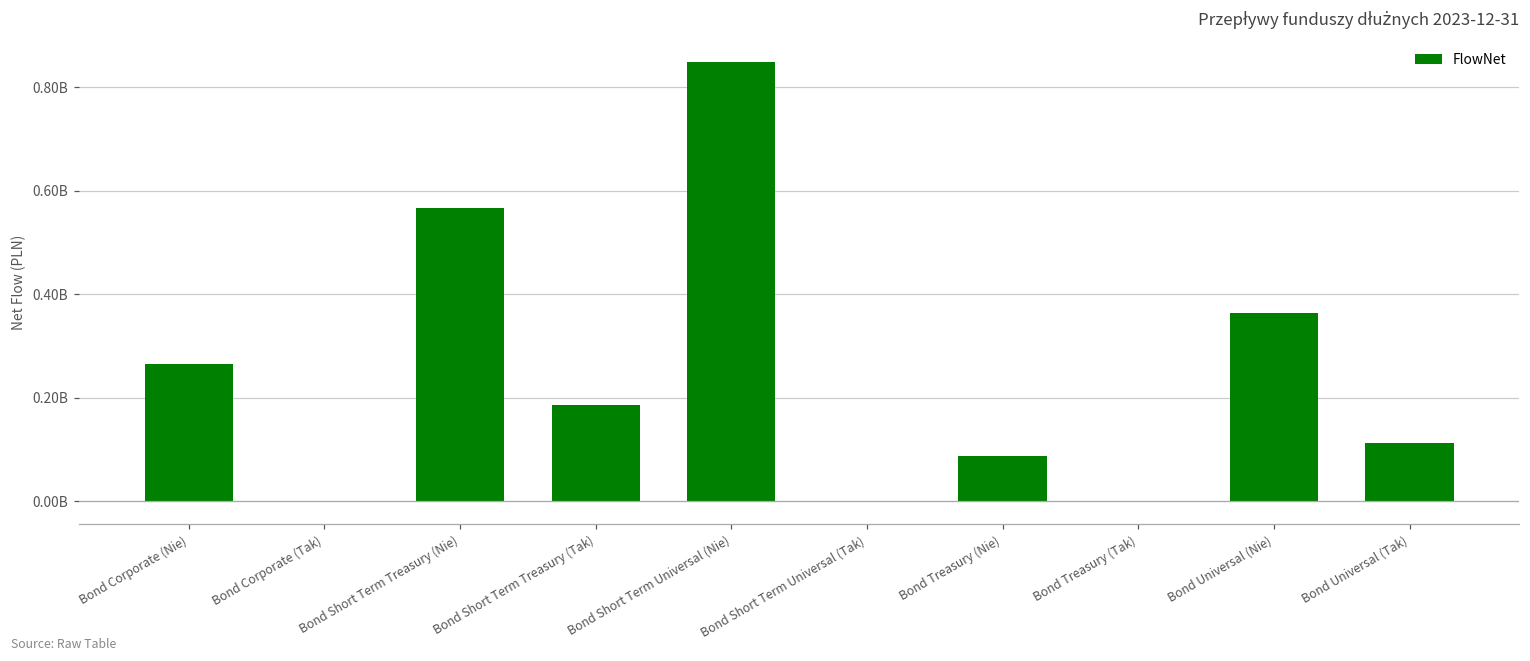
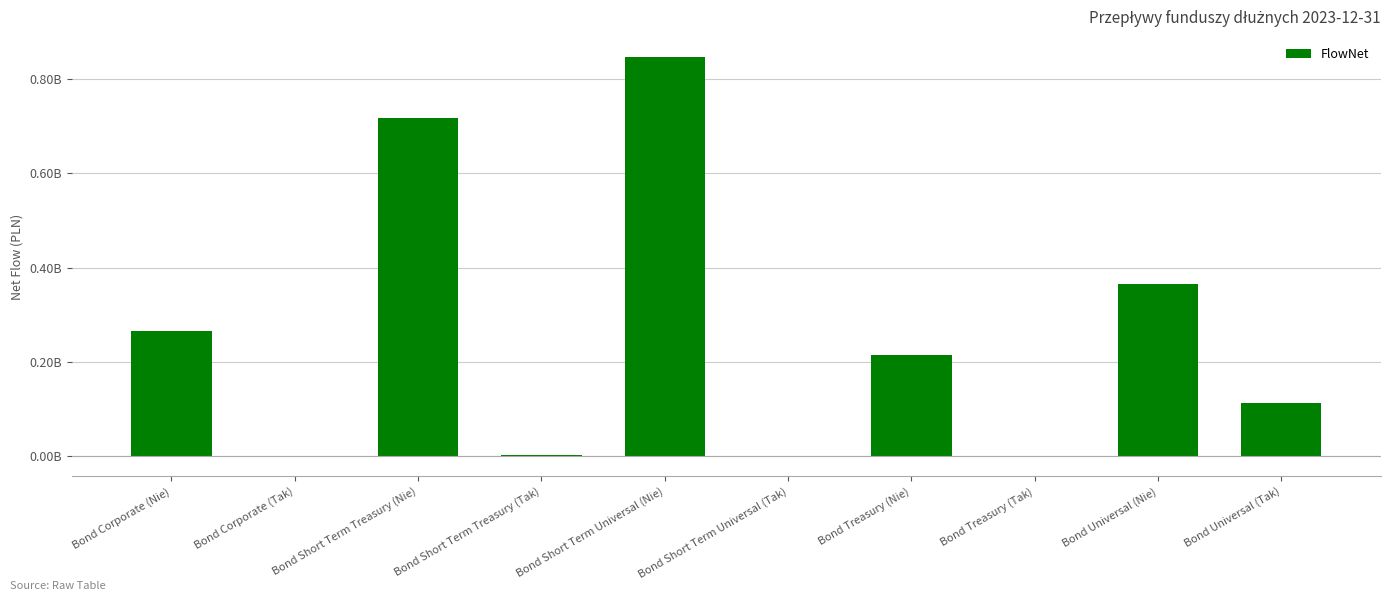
  {
    "Bond Corporate (Nie)": 260000000,
-   "Bond Short Term Treasury (Nie)": 570000000,
-   "Bond Short Term Treasury (Tak)": 190000000,
+   "Bond Short Term Treasury (Nie)": 720000000,
+   "Bond Short Term Treasury (Tak)": 0,
    "Bond Short Term Universal (Nie)": 850000000,
-   "Bond Treasury (Nie)": 90000000,
+   "Bond Treasury (Nie)": 220000000,
    "Bond Universal (Nie)": 360000000,
    "Bond Universal (Tak)": 110000000
  }
